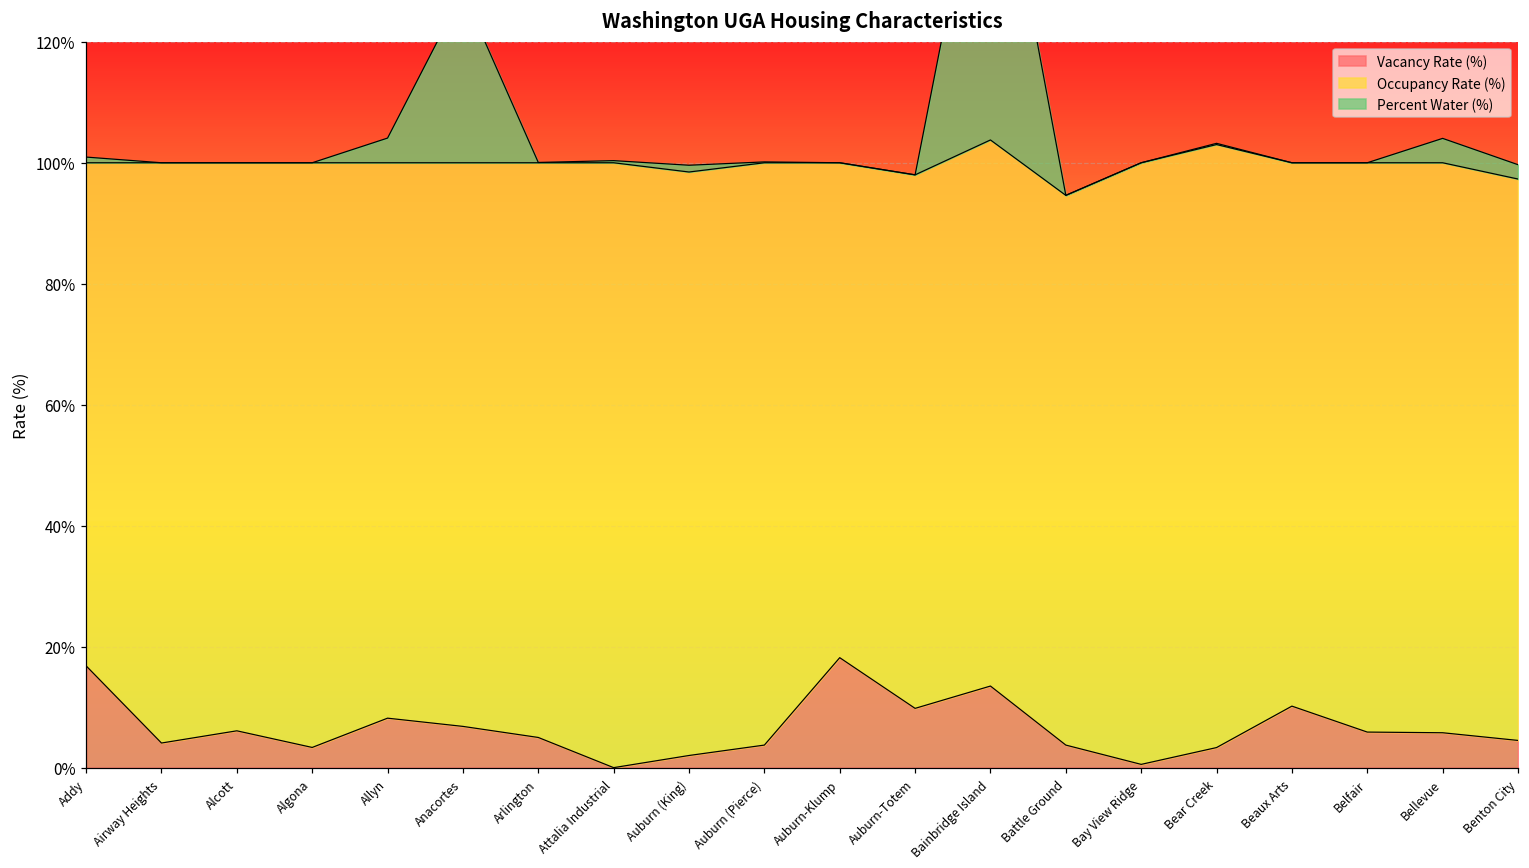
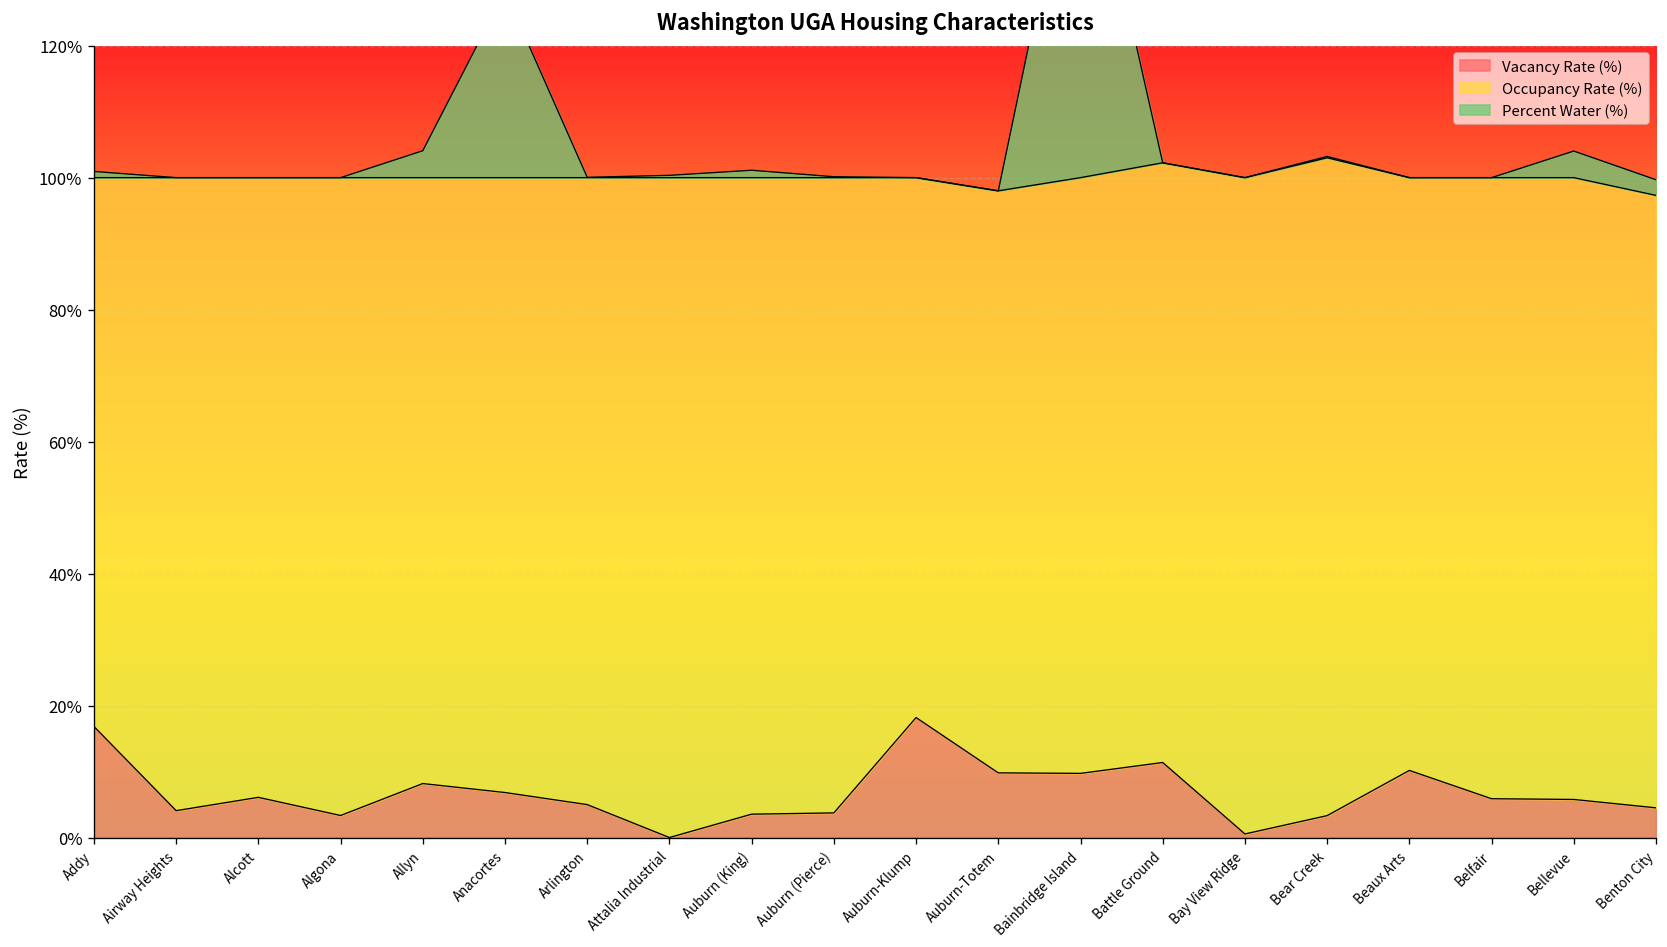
  {
    "Vacancy Rate (%)": {
      "Addy": "17%",
      "Airway Heights": "4%",
      "Alcott": "6%",
      "Algona": "3%",
      "Allyn": "8%",
      "Anacortes": "7%",
      "Arlington": "5%",
      "Attalia Industrial": "0%",
-     "Auburn (King)": "2%",
+     "Auburn (King)": "4%",
      "Auburn (Pierce)": "4%",
      "Auburn-Klump": "18%",
      "Auburn-Totem": "10%",
-     "Bainbridge Island": "13%",
-     "Battle Ground": "4%",
+     "Bainbridge Island": "10%",
+     "Battle Ground": "11%",
      "Bay View Ridge": "1%",
      "Bear Creek": "3%",
      "Beaux Arts": "10%",
      "Belfair": "6%",
      "Bellevue": "6%",
      "Benton City": "5%"
    },
    "Occupancy Rate (%)": {
      "Addy": "83%",
      "Allyn": "92%",
      "Anacortes": "93%",
      "Auburn (King)": "96%",
      "Bainbridge Island": "90%",
      "Bellevue": "94%",
      "Benton City": "93%"
    },
    "Percent Water (%)": {
      "Addy": "1%",
      "Allyn": "4%",
      "Auburn (King)": "1%",
      "Bellevue": "4%",
      "Benton City": "2%"
    }
  }
